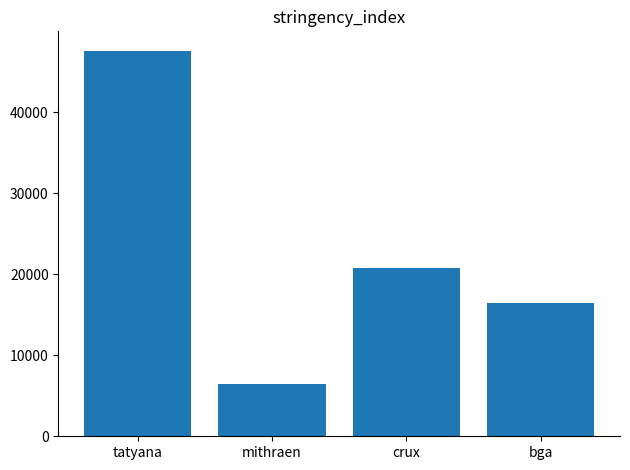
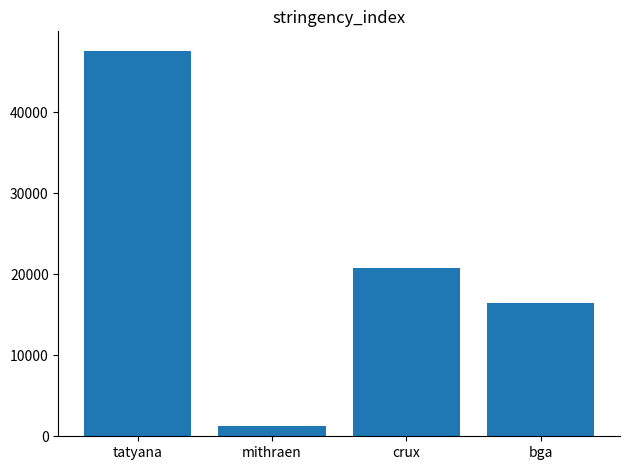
  {
    "tatyana": 48000,
-   "mithraen": 6000,
+   "mithraen": 1000,
    "crux": 21000,
    "bga": 16000
  }
